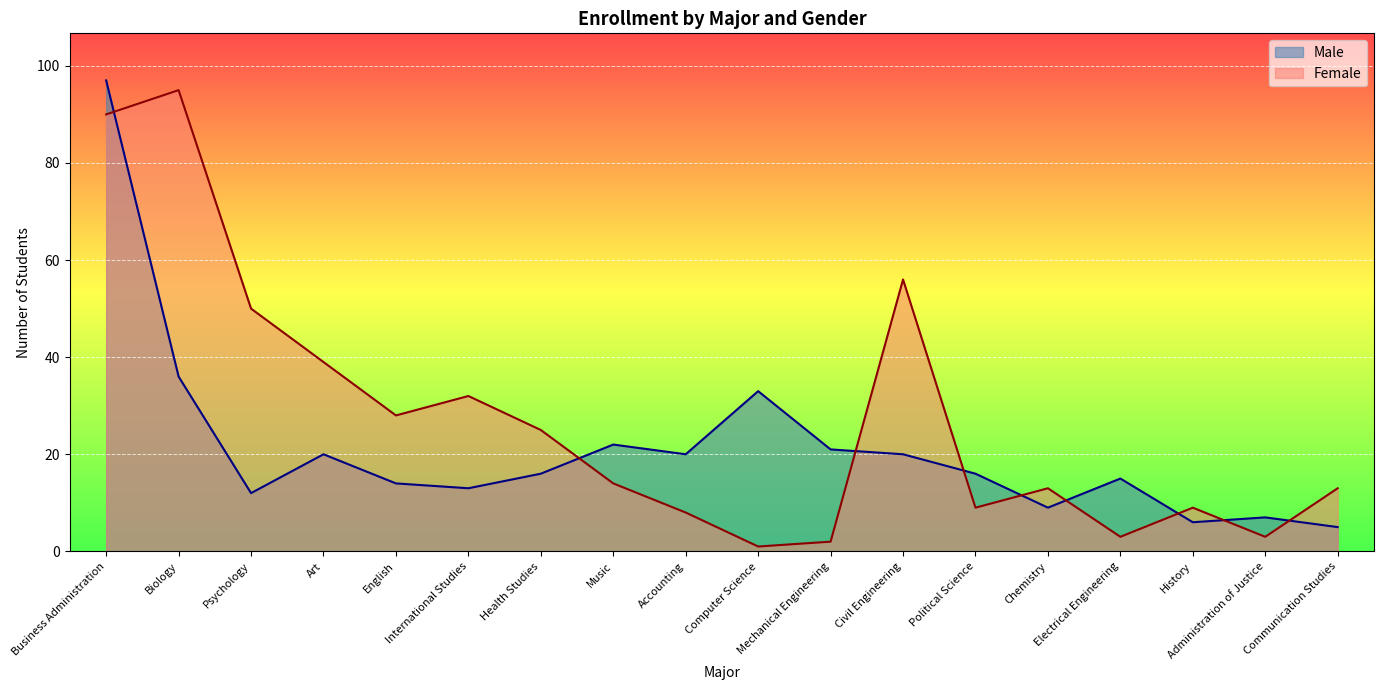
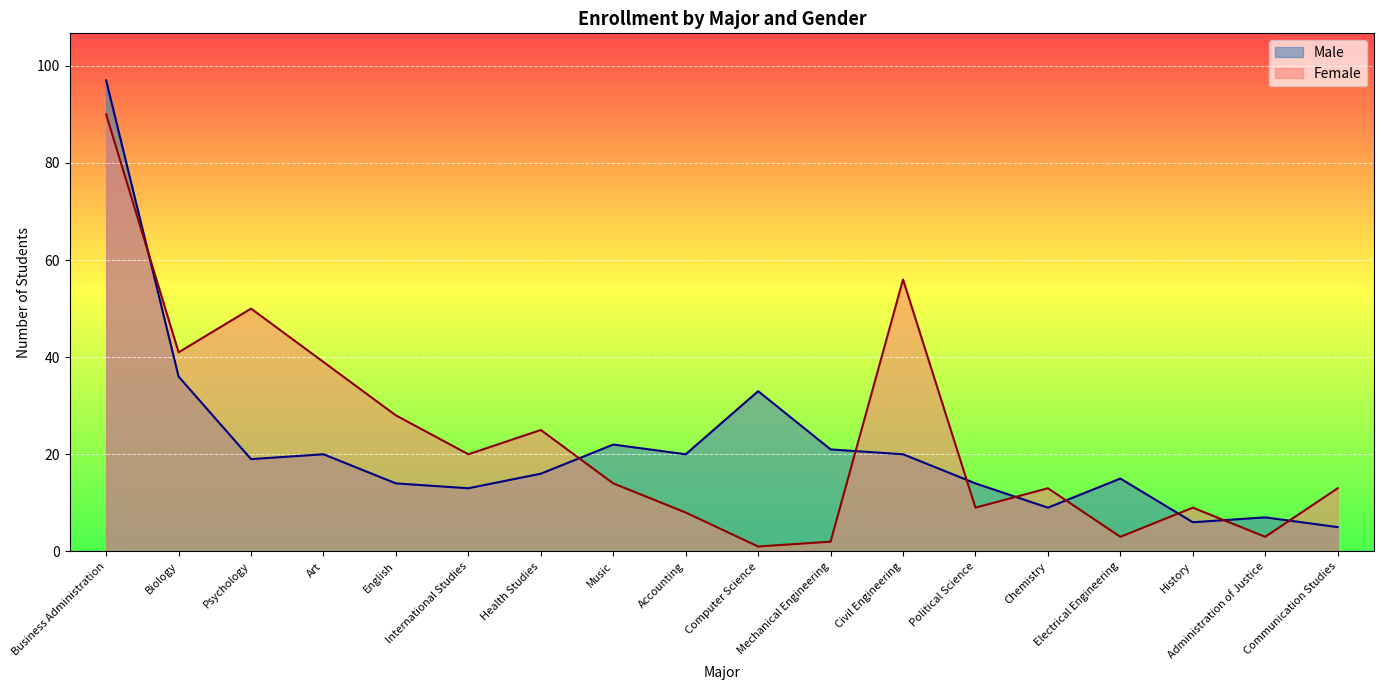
  {
    "Male": {
      "Business Administration": 97,
      "Biology": 36,
-     "Psychology": 12,
+     "Psychology": 19,
      "Art": 20,
      "English": 14,
      "International Studies": 13,
      "Health Studies": 16,
      "Music": 22,
      "Accounting": 20,
      "Computer Science": 33,
      "Mechanical Engineering": 21,
      "Civil Engineering": 20,
-     "Political Science": 16,
+     "Political Science": 14,
      "Chemistry": 9,
      "Electrical Engineering": 15,
      "History": 6,
      "Administration of Justice": 7,
      "Communication Studies": 5
    },
    "Female": {
      "Business Administration": 90,
-     "Biology": 95,
+     "Biology": 41,
      "Psychology": 50,
      "Art": 39,
      "English": 28,
-     "International Studies": 32,
+     "International Studies": 20,
      "Health Studies": 25,
      "Music": 14,
      "Accounting": 8,
      "Computer Science": 1,
      "Mechanical Engineering": 2,
      "Civil Engineering": 56,
      "Political Science": 9,
      "Chemistry": 13,
      "Electrical Engineering": 3,
      "History": 9,
      "Administration of Justice": 3,
      "Communication Studies": 13
    }
  }
